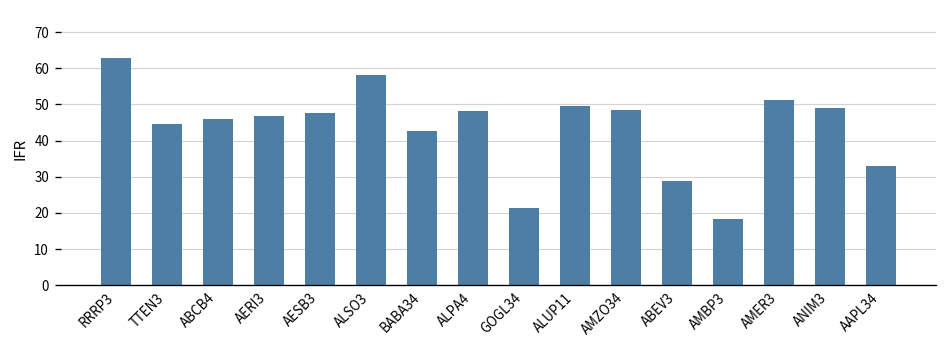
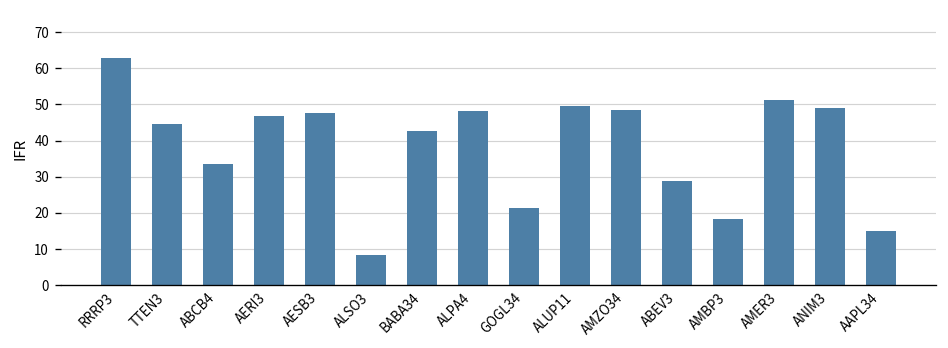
  {
    "RRRP3": 63,
    "TTEN3": 45,
-   "ABCB4": 46,
+   "ABCB4": 33,
    "AERI3": 47,
    "AESB3": 48,
-   "ALSO3": 58,
+   "ALSO3": 8,
    "BABA34": 43,
    "ALPA4": 48,
    "GOGL34": 21,
    "ALUP11": 50,
    "AMZO34": 49,
    "ABEV3": 29,
    "AMBP3": 18,
    "AMER3": 51,
    "ANIM3": 49,
-   "AAPL34": 33
+   "AAPL34": 15
  }
